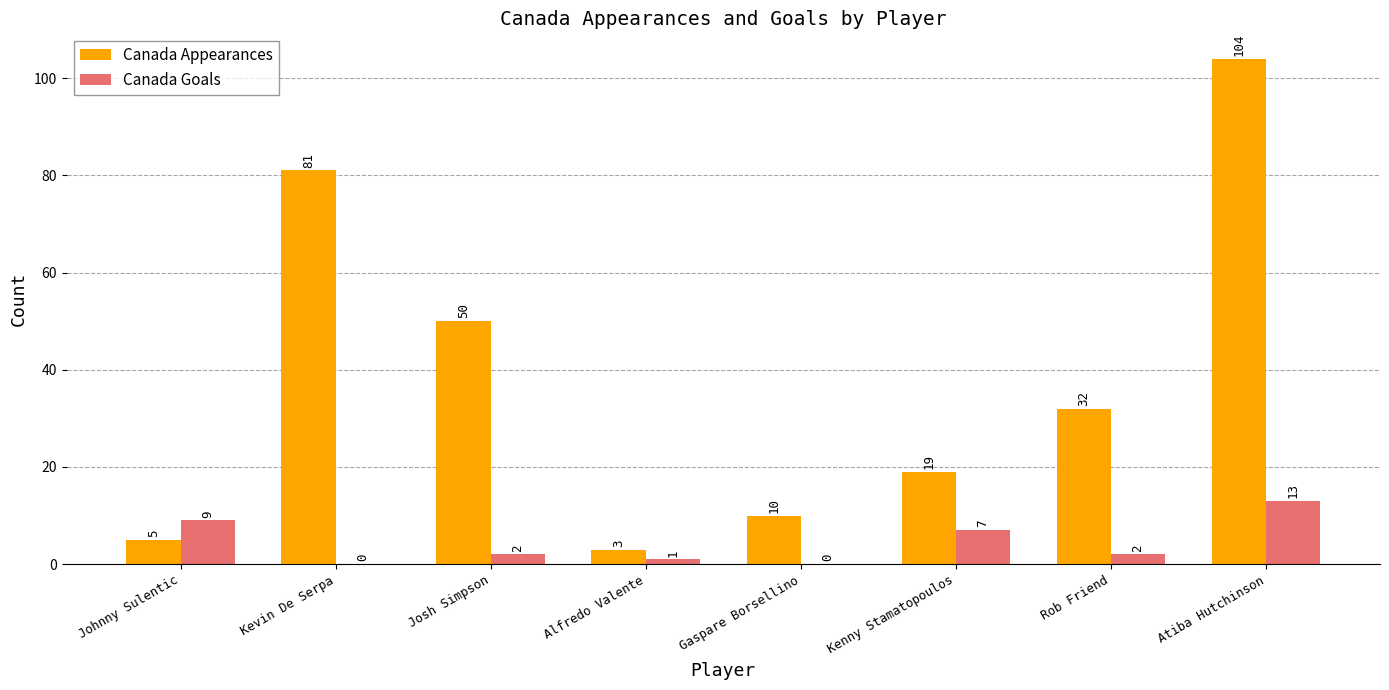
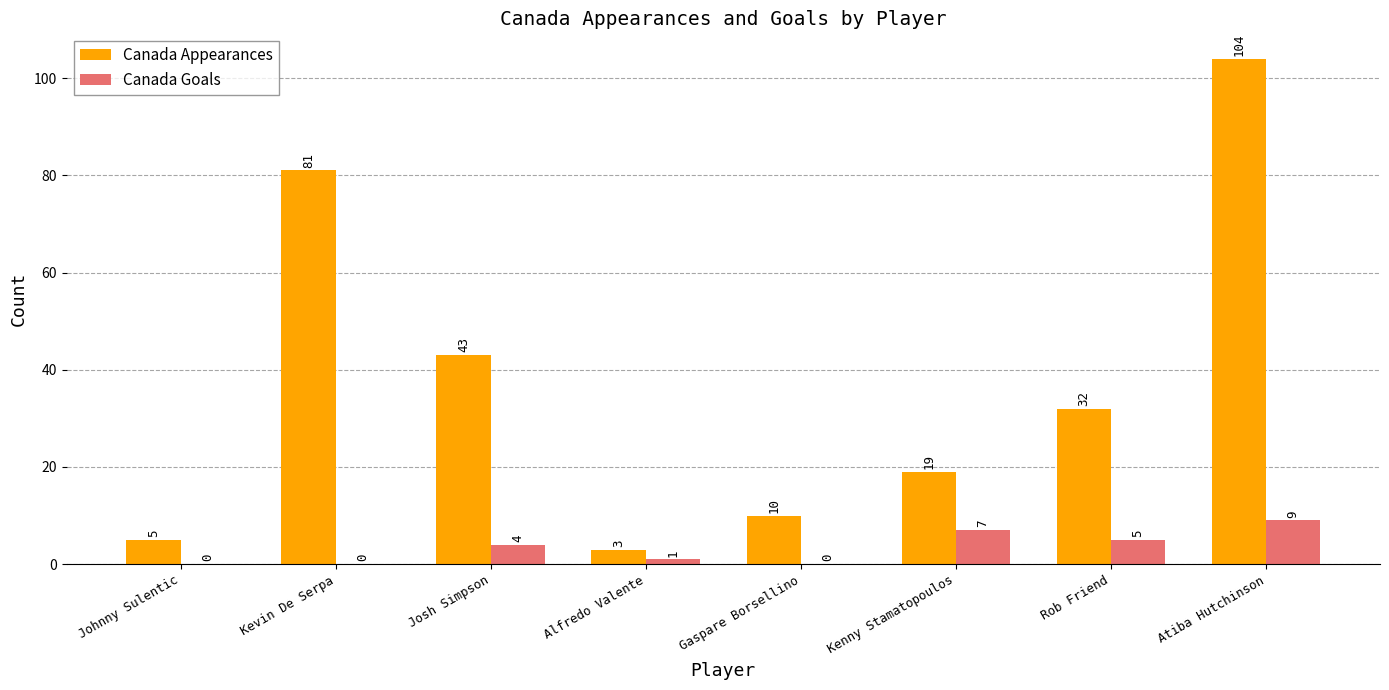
  {
    "Canada Appearances": {
      "Johnny Sulentic": 5,
      "Kevin De Serpa": 81,
-     "Josh Simpson": 50,
+     "Josh Simpson": 43,
      "Alfredo Valente": 3,
      "Gaspare Borsellino": 10,
      "Kenny Stamatopoulos": 19,
      "Rob Friend": 32,
      "Atiba Hutchinson": 104
    },
    "Canada Goals": {
-     "Johnny Sulentic": 9,
+     "Johnny Sulentic": 0,
      "Kevin De Serpa": 0,
-     "Josh Simpson": 2,
+     "Josh Simpson": 4,
      "Alfredo Valente": 1,
      "Gaspare Borsellino": 0,
      "Kenny Stamatopoulos": 7,
-     "Rob Friend": 2,
-     "Atiba Hutchinson": 13
+     "Rob Friend": 5,
+     "Atiba Hutchinson": 9
    }
  }
